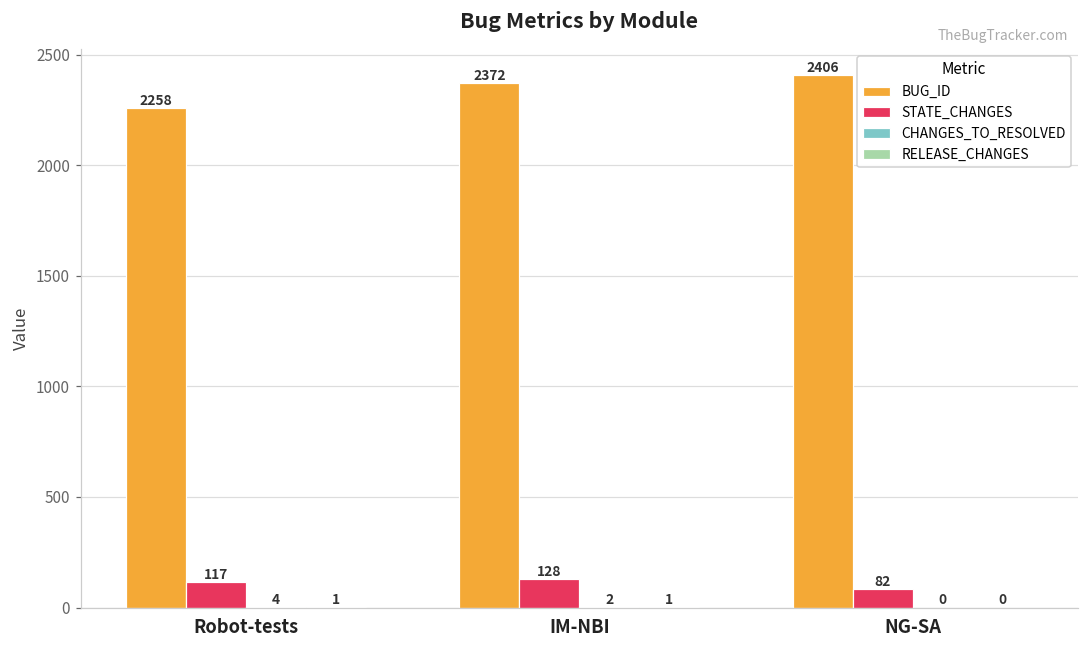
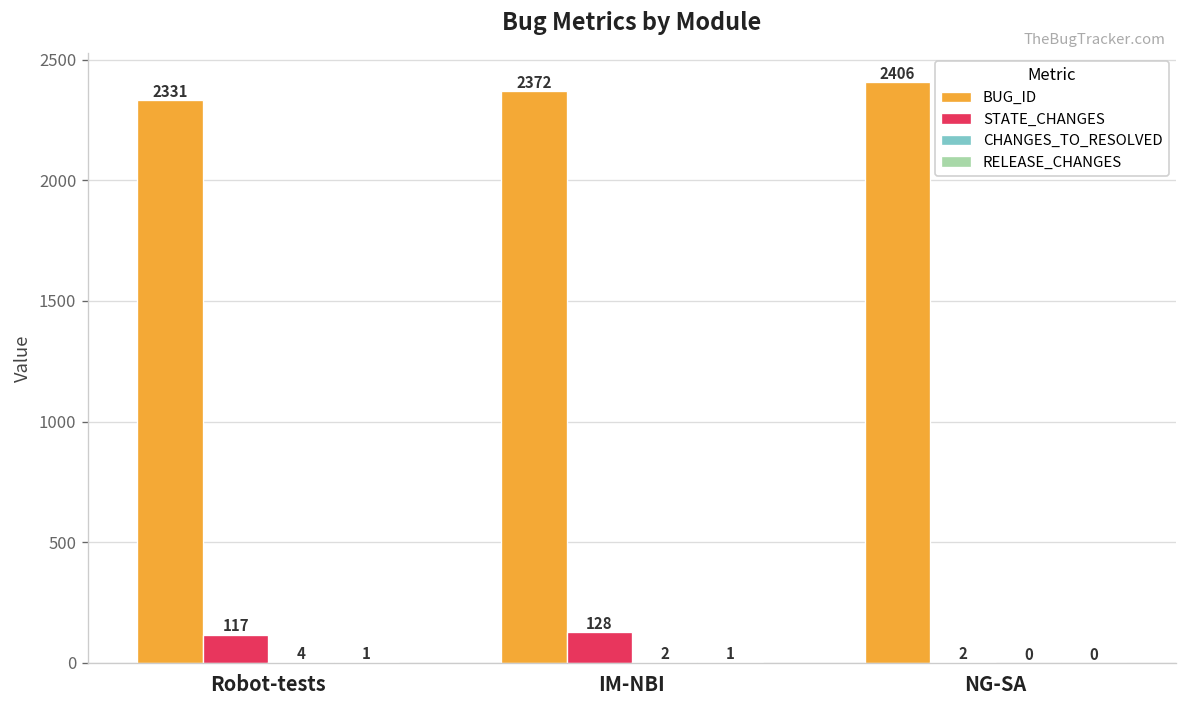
  {
    "BUG_ID": {
-     "Robot-tests": 2258,
+     "Robot-tests": 2331,
      "IM-NBI": 2372,
      "NG-SA": 2406
    },
    "STATE_CHANGES": {
      "Robot-tests": 117,
      "IM-NBI": 128,
-     "NG-SA": 82
+     "NG-SA": 2
    }
  }
